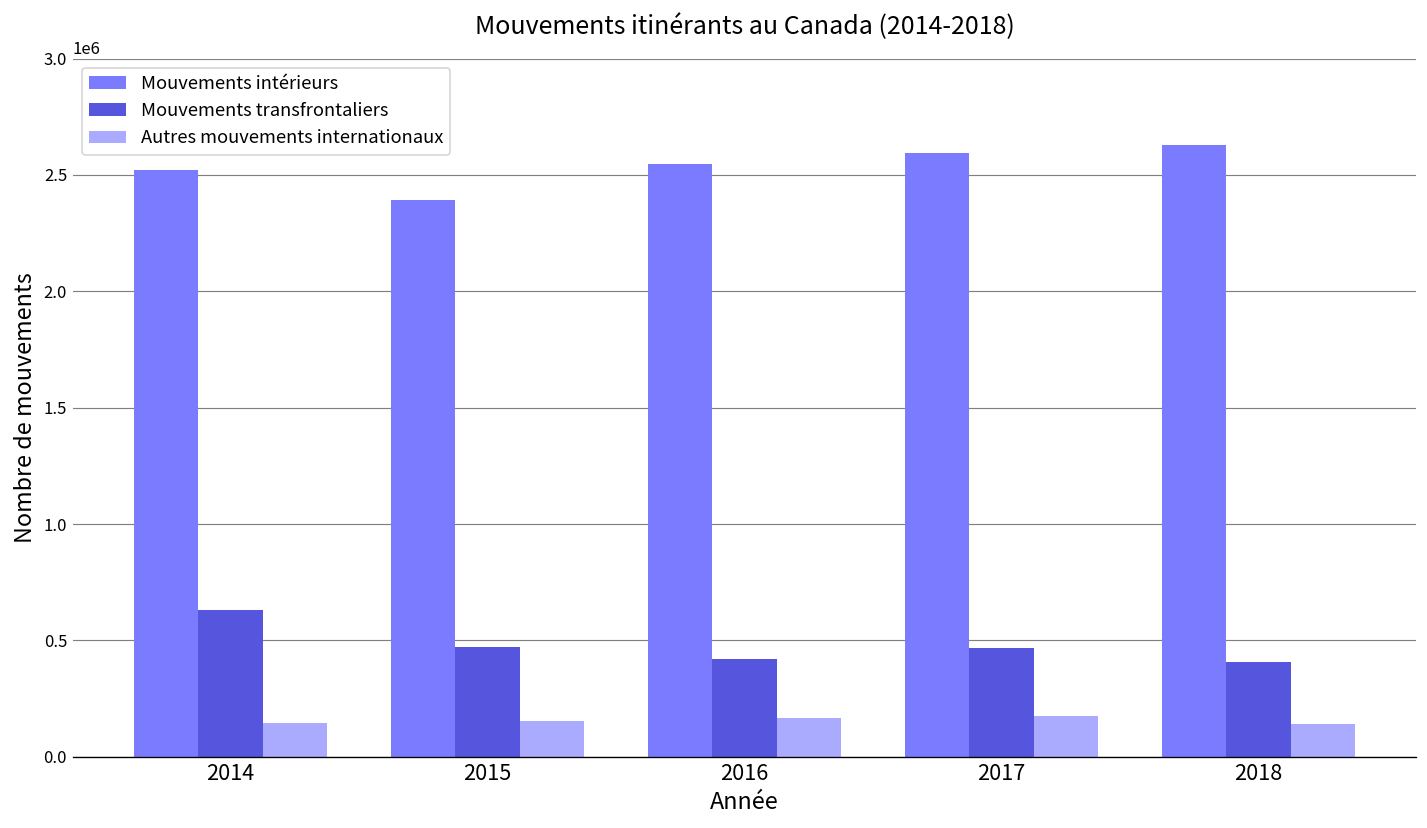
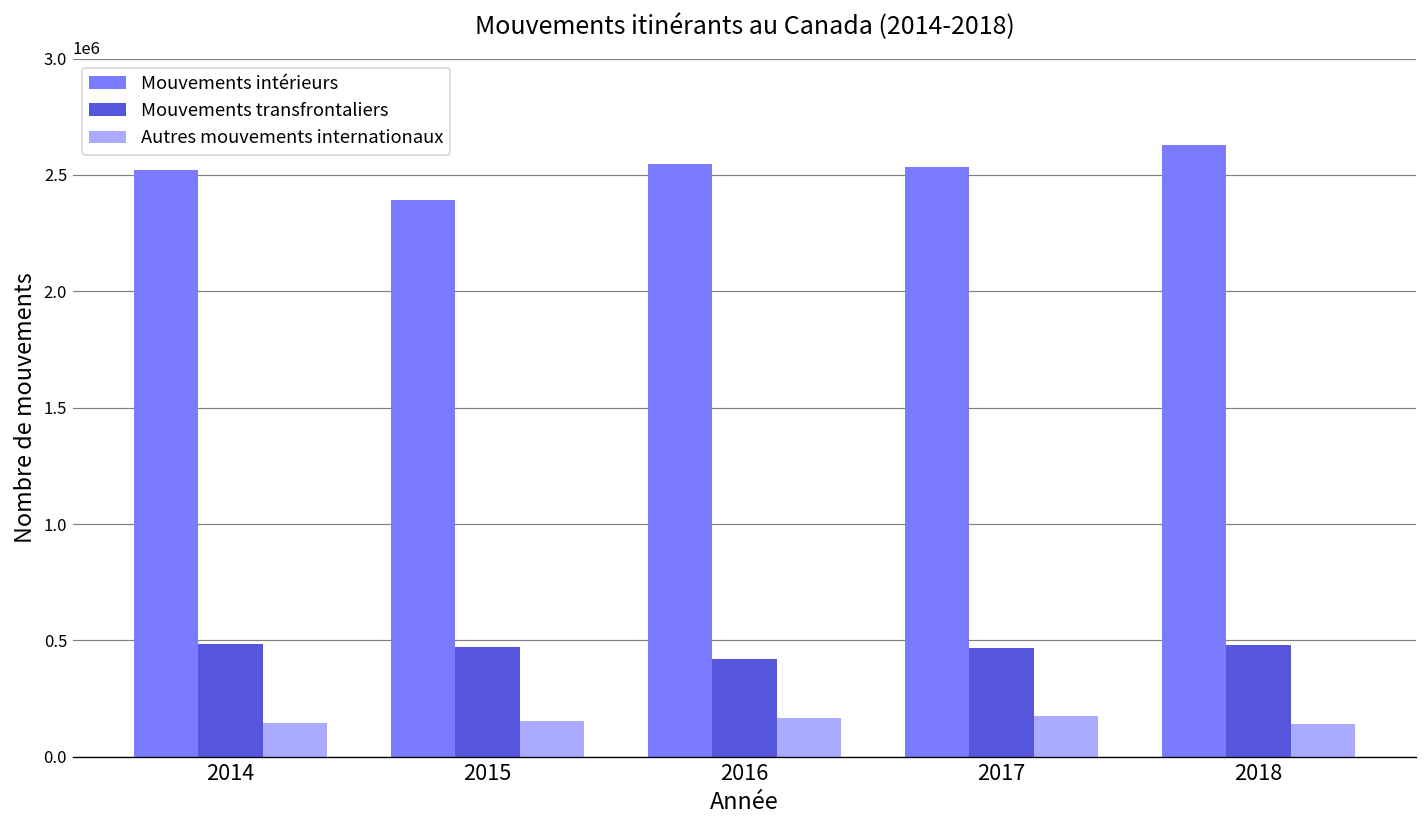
  {
    "Mouvements intérieurs": {
      "2014": 2520000,
      "2015": 2390000,
      "2016": 2550000,
-     "2017": 2590000,
+     "2017": 2540000,
      "2018": 2630000
    },
    "Mouvements transfrontaliers": {
-     "2014": 630000,
+     "2014": 480000,
      "2015": 470000,
      "2016": 420000,
      "2017": 470000,
-     "2018": 410000
+     "2018": 480000
    },
    "Autres mouvements internationaux": {
      "2014": 140000,
      "2015": 150000,
      "2016": 160000,
      "2017": 180000,
      "2018": 140000
    }
  }
